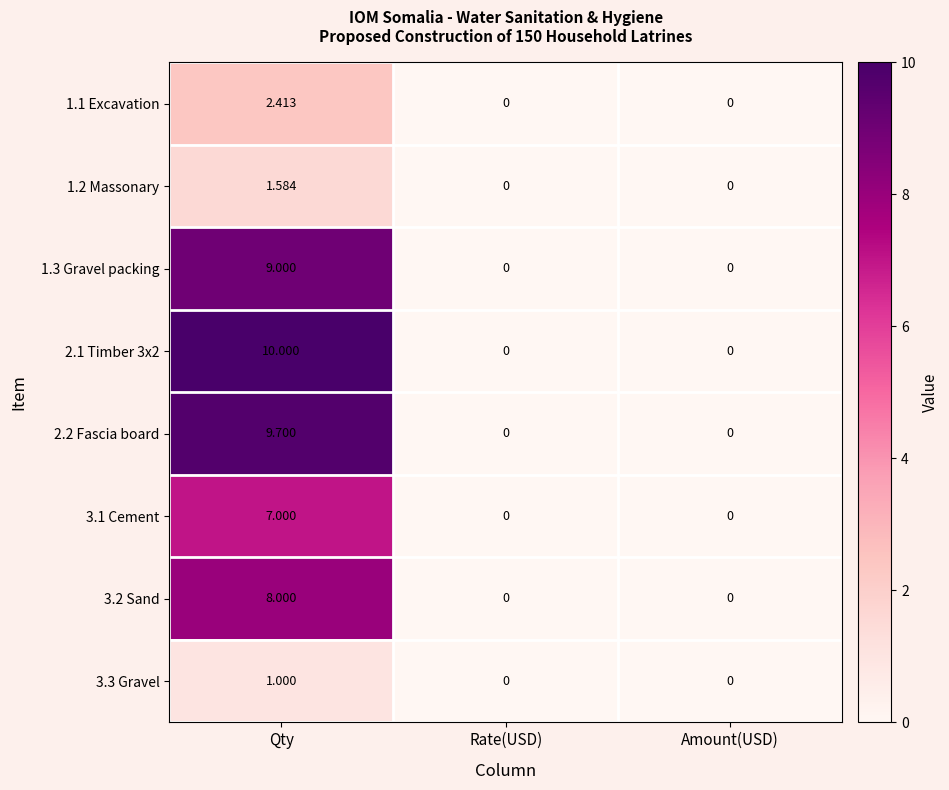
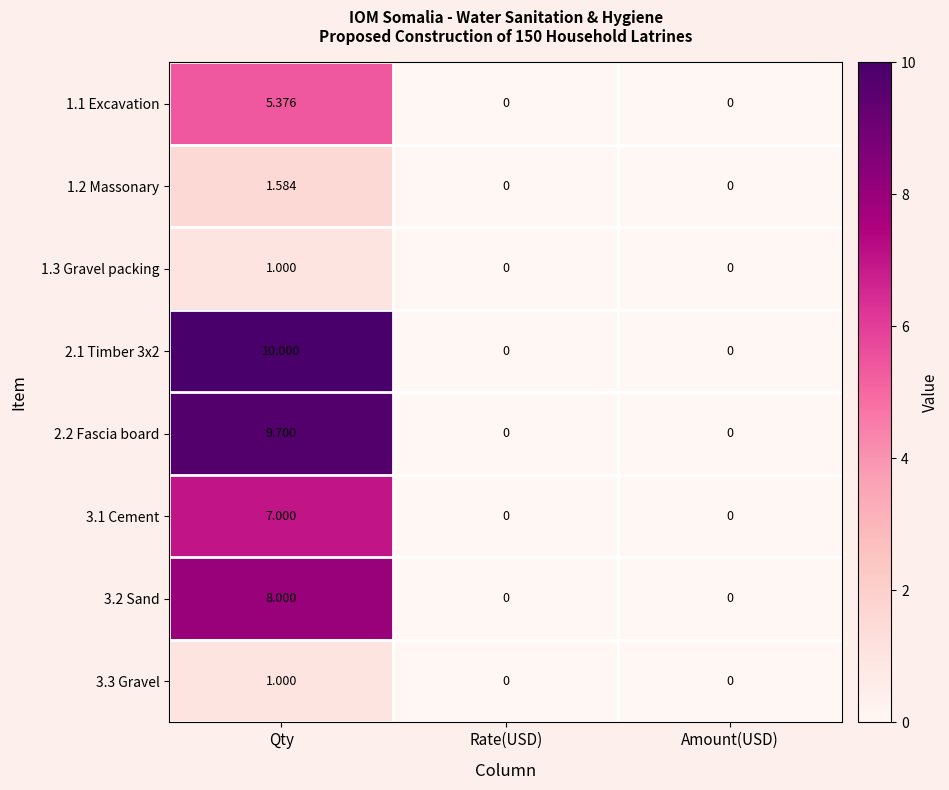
  {
    "1.1 Excavation": {
-     "Qty": 2.413,
+     "Qty": 5.376,
      "Rate(USD)": 0,
      "Amount(USD)": 0
    },
    "1.2 Massonary": {
      "Qty": 1.584,
      "Rate(USD)": 0,
      "Amount(USD)": 0
    },
    "1.3 Gravel packing": {
-     "Qty": 9.000,
+     "Qty": 1.000,
      "Rate(USD)": 0,
      "Amount(USD)": 0
    },
    "2.1 Timber 3x2": {
      "Qty": 10.000,
      "Rate(USD)": 0,
      "Amount(USD)": 0
    },
    "2.2 Fascia board": {
      "Qty": 9.700,
      "Rate(USD)": 0,
      "Amount(USD)": 0
    },
    "3.1 Cement": {
      "Qty": 7.000,
      "Rate(USD)": 0,
      "Amount(USD)": 0
    },
    "3.2 Sand": {
      "Qty": 8.000,
      "Rate(USD)": 0,
      "Amount(USD)": 0
    },
    "3.3 Gravel": {
      "Qty": 1.000,
      "Rate(USD)": 0,
      "Amount(USD)": 0
    }
  }
